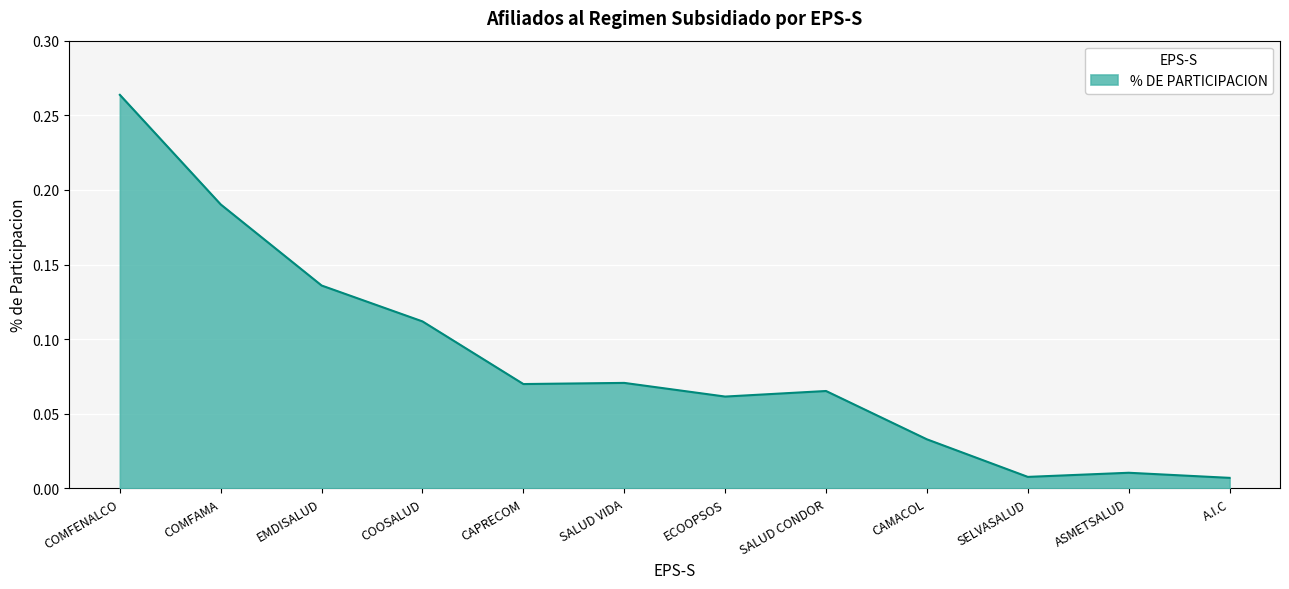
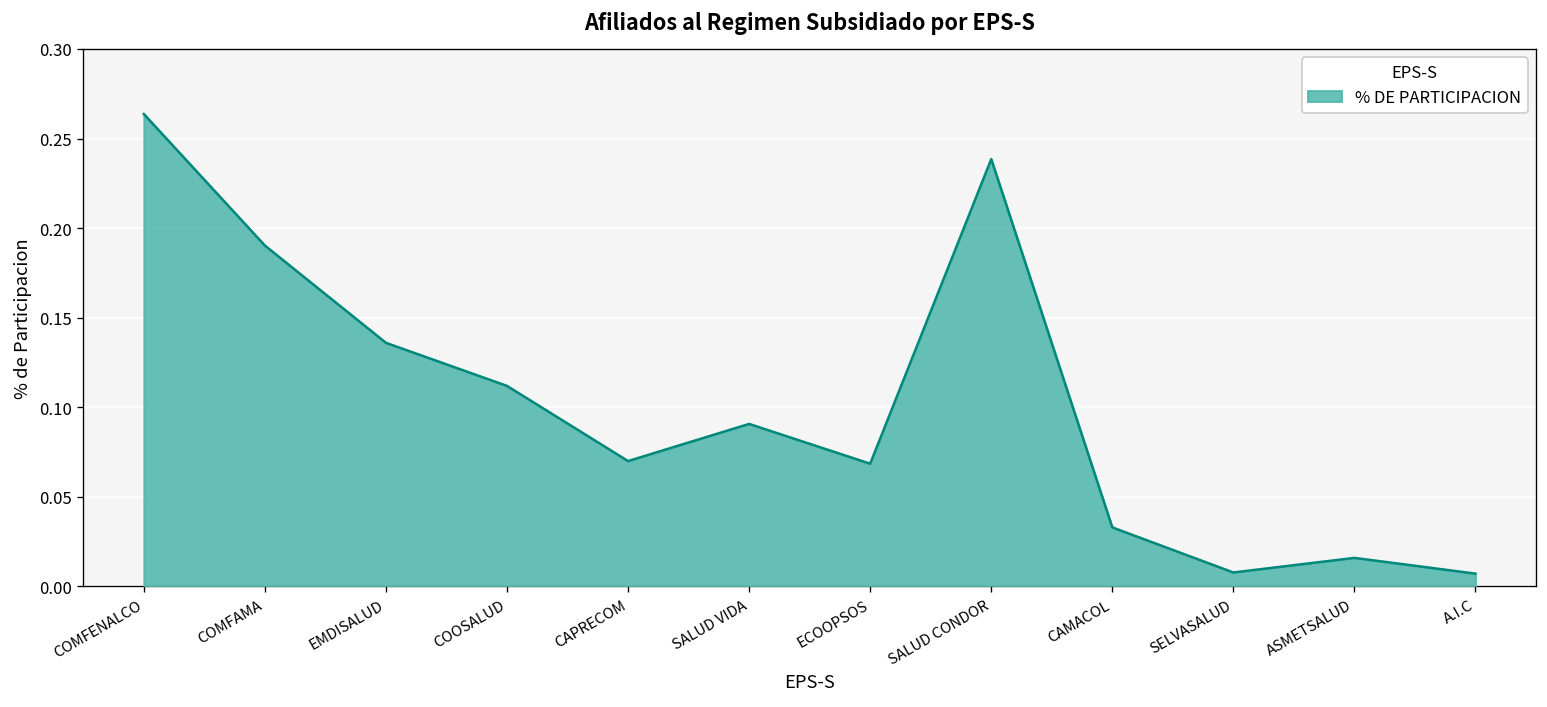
  {
    "COMFENALCO": 0.264,
    "COMFAMA": 0.190,
    "EMDISALUD": 0.136,
    "COOSALUD": 0.112,
    "CAPRECOM": 0.070,
-   "SALUD VIDA": 0.071,
-   "ECOOPSOS": 0.062,
-   "SALUD CONDOR": 0.065,
+   "SALUD VIDA": 0.091,
+   "ECOOPSOS": 0.068,
+   "SALUD CONDOR": 0.239,
    "CAMACOL": 0.033,
    "SELVASALUD": 0.008,
-   "ASMETSALUD": 0.010,
+   "ASMETSALUD": 0.016,
    "A.I.C": 0.007
  }
